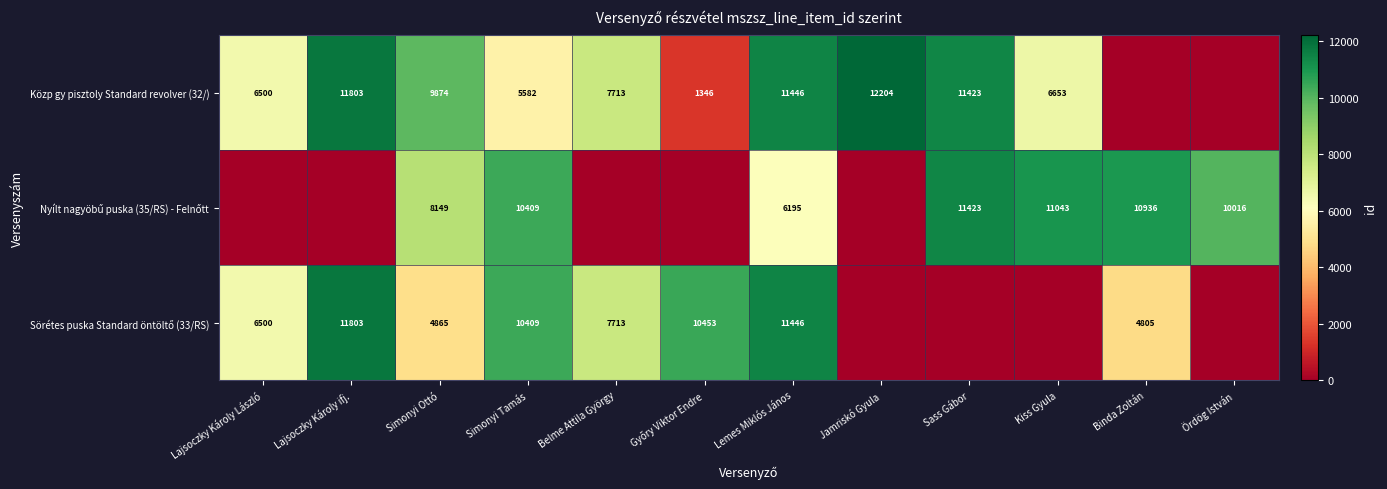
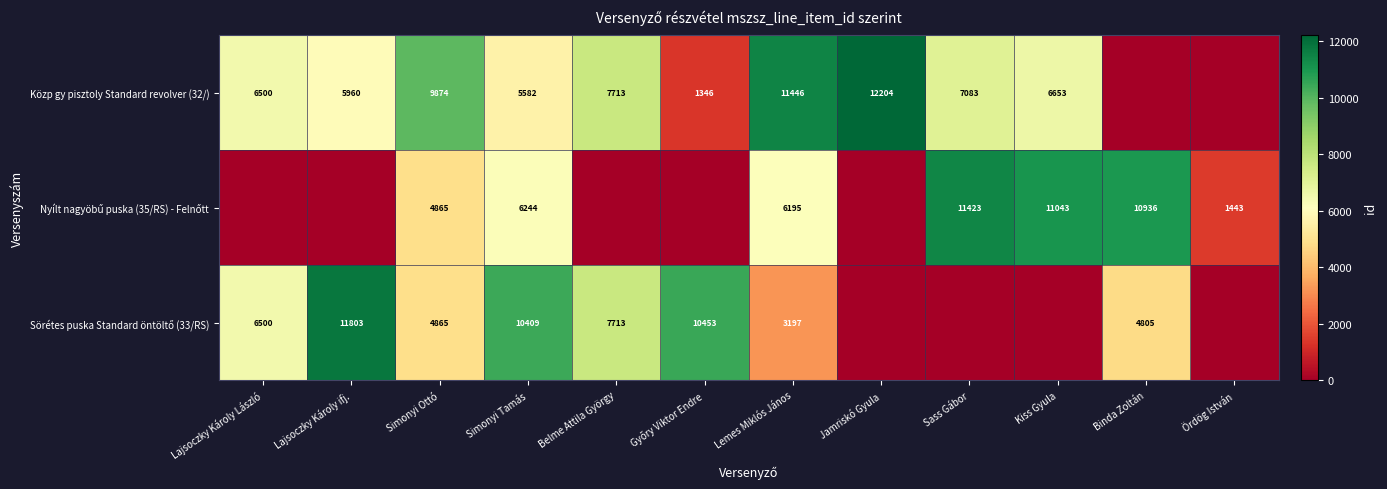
  {
    "Közp gy pisztoly Standard revolver (32/)": {
      "Lajsoczky Károly László": 6500,
-     "Lajsoczky Károly ifj.": 11803,
+     "Lajsoczky Károly ifj.": 5960,
      "Simonyi Ottó": 9874,
      "Simonyi Tamás": 5582,
      "Belme Attila György": 7713,
      "Győry Viktor Endre": 1346,
      "Lemes Miklós János": 11446,
      "Jamriskó Gyula": 12204,
-     "Sass Gábor": 11423,
+     "Sass Gábor": 7083,
      "Kiss Gyula": 6653
    },
    "Nyílt nagyöbű puska (35/RS) - Felnőtt": {
-     "Simonyi Ottó": 8149,
-     "Simonyi Tamás": 10409,
+     "Simonyi Ottó": 4865,
+     "Simonyi Tamás": 6244,
      "Lemes Miklós János": 6195,
      "Sass Gábor": 11423,
      "Kiss Gyula": 11043,
      "Binda Zoltán": 10936,
-     "Ördög István": 10016
+     "Ördög István": 1443
    },
    "Sörétes puska Standard öntöltő (33/RS)": {
      "Lajsoczky Károly László": 6500,
      "Lajsoczky Károly ifj.": 11803,
      "Simonyi Ottó": 4865,
      "Simonyi Tamás": 10409,
      "Belme Attila György": 7713,
      "Győry Viktor Endre": 10453,
-     "Lemes Miklós János": 11446,
+     "Lemes Miklós János": 3197,
      "Binda Zoltán": 4805
    }
  }
